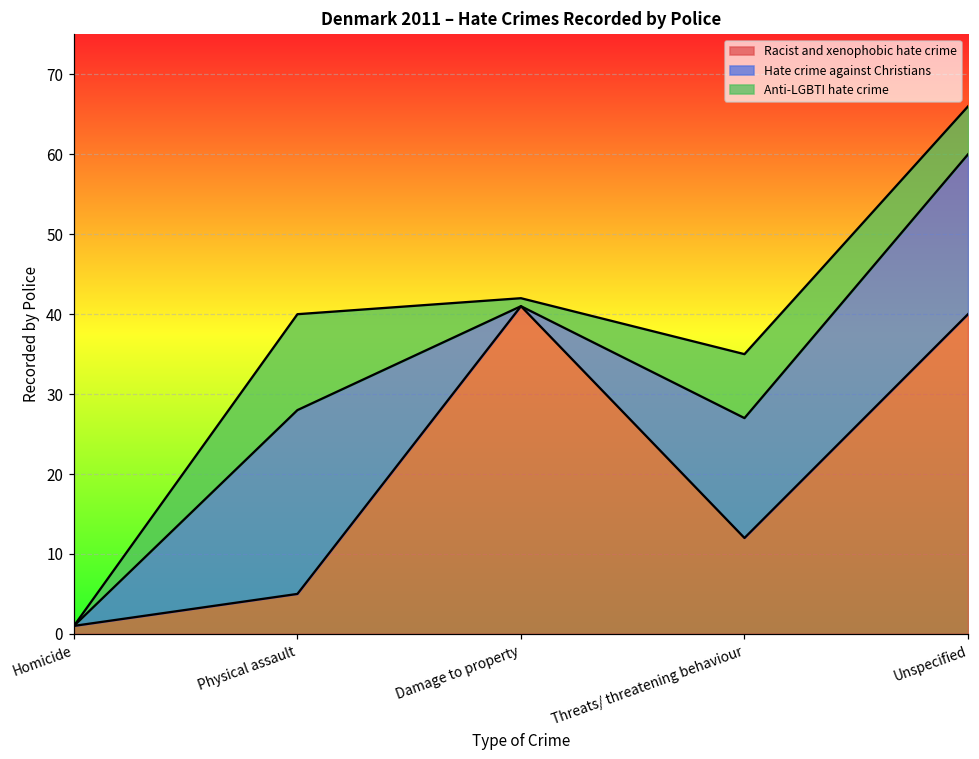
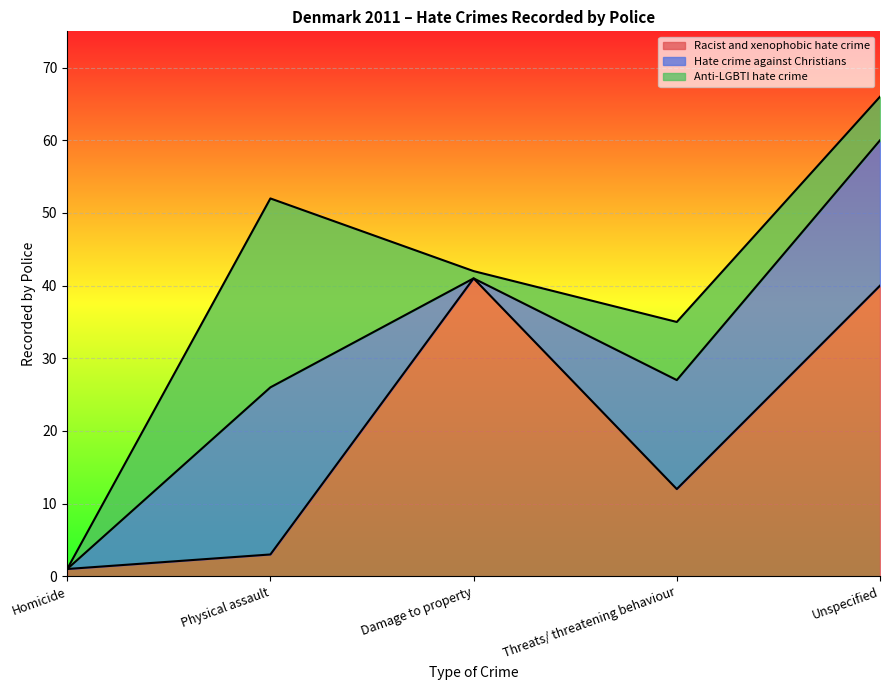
  {
    "Racist and xenophobic hate crime": {
-     "Physical assault": 5,
+     "Physical assault": 3,
      "Threats/ threatening behaviour": 12,
      "Unspecified": 40
    },
    "Hate crime against Christians": {
      "Physical assault": 23,
      "Threats/ threatening behaviour": 15,
      "Unspecified": 20
    },
    "Anti-LGBTI hate crime": {
-     "Physical assault": 12,
+     "Physical assault": 26,
      "Damage to property": 1,
      "Threats/ threatening behaviour": 8,
      "Unspecified": 6
    }
  }
